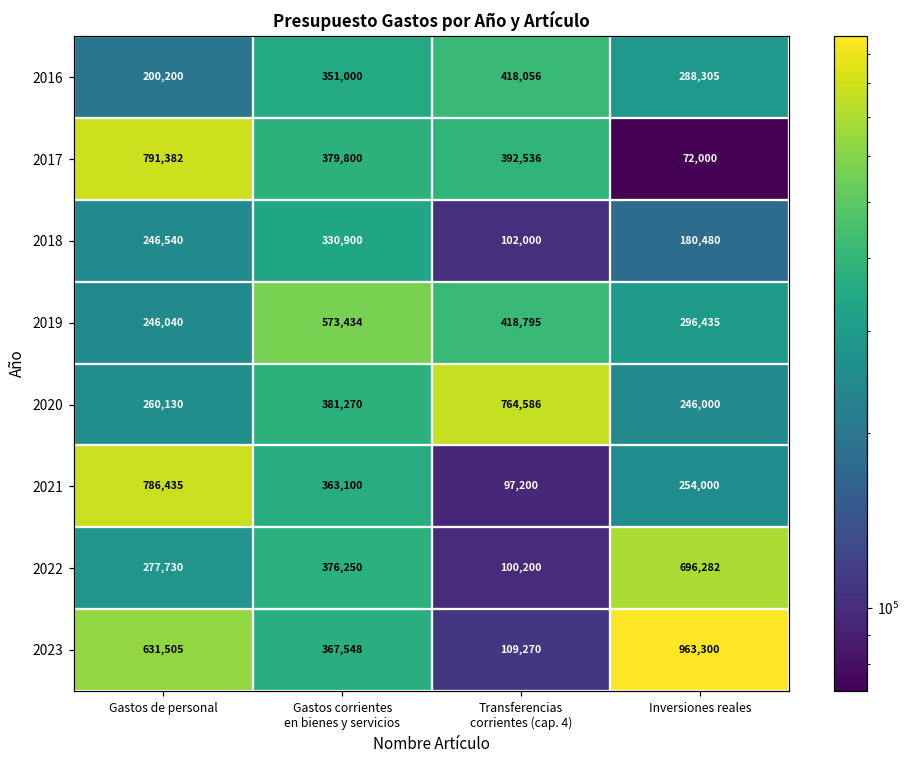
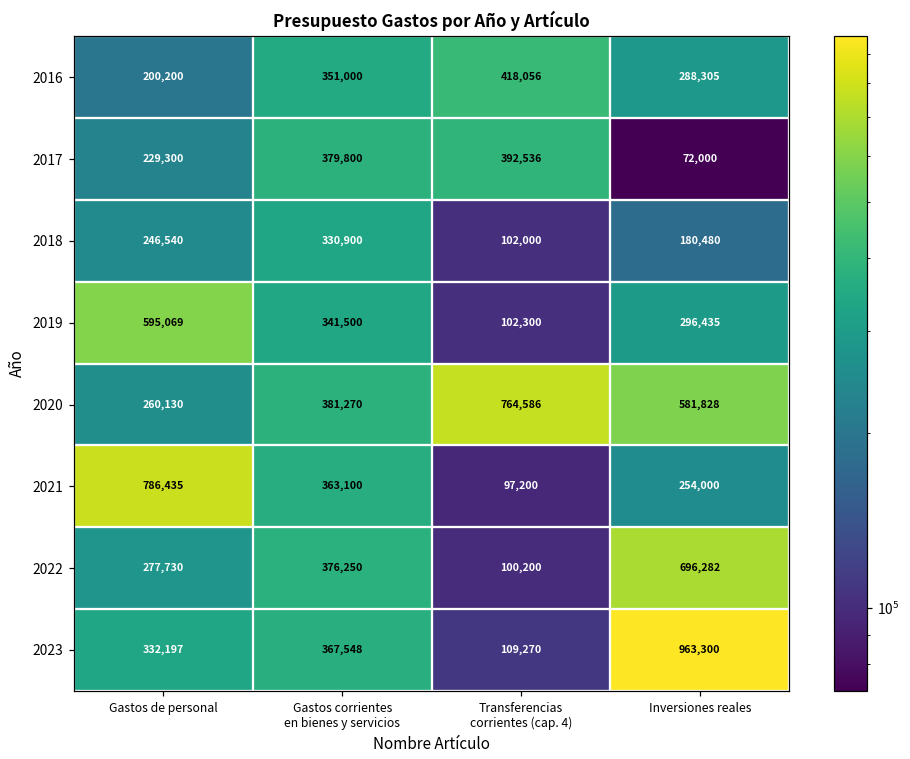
  {
    "2016": {
      "Gastos de personal": "200,200",
      "Gastos corrientes en bienes y servicios": "351,000",
      "Transferencias corrientes (cap. 4)": "418,056",
      "Inversiones reales": "288,305"
    },
    "2017": {
-     "Gastos de personal": "791,382",
+     "Gastos de personal": "229,300",
      "Gastos corrientes en bienes y servicios": "379,800",
      "Transferencias corrientes (cap. 4)": "392,536",
      "Inversiones reales": "72,000"
    },
    "2018": {
      "Gastos de personal": "246,540",
      "Gastos corrientes en bienes y servicios": "330,900",
      "Transferencias corrientes (cap. 4)": "102,000",
      "Inversiones reales": "180,480"
    },
    "2019": {
-     "Gastos de personal": "246,040",
-     "Gastos corrientes en bienes y servicios": "573,434",
-     "Transferencias corrientes (cap. 4)": "418,795",
+     "Gastos de personal": "595,069",
+     "Gastos corrientes en bienes y servicios": "341,500",
+     "Transferencias corrientes (cap. 4)": "102,300",
      "Inversiones reales": "296,435"
    },
    "2020": {
      "Gastos de personal": "260,130",
      "Gastos corrientes en bienes y servicios": "381,270",
      "Transferencias corrientes (cap. 4)": "764,586",
-     "Inversiones reales": "246,000"
+     "Inversiones reales": "581,828"
    },
    "2021": {
      "Gastos de personal": "786,435",
      "Gastos corrientes en bienes y servicios": "363,100",
      "Transferencias corrientes (cap. 4)": "97,200",
      "Inversiones reales": "254,000"
    },
    "2022": {
      "Gastos de personal": "277,730",
      "Gastos corrientes en bienes y servicios": "376,250",
      "Transferencias corrientes (cap. 4)": "100,200",
      "Inversiones reales": "696,282"
    },
    "2023": {
-     "Gastos de personal": "631,505",
+     "Gastos de personal": "332,197",
      "Gastos corrientes en bienes y servicios": "367,548",
      "Transferencias corrientes (cap. 4)": "109,270",
      "Inversiones reales": "963,300"
    }
  }
